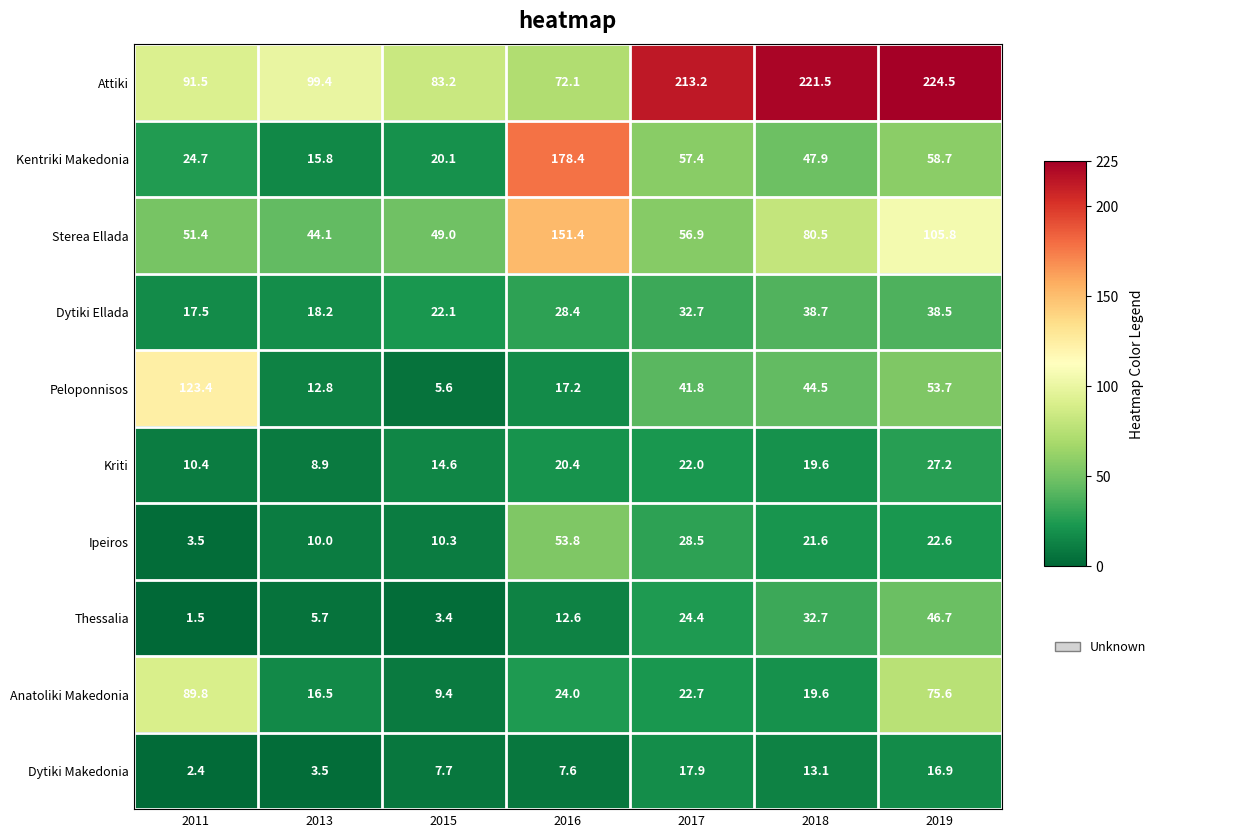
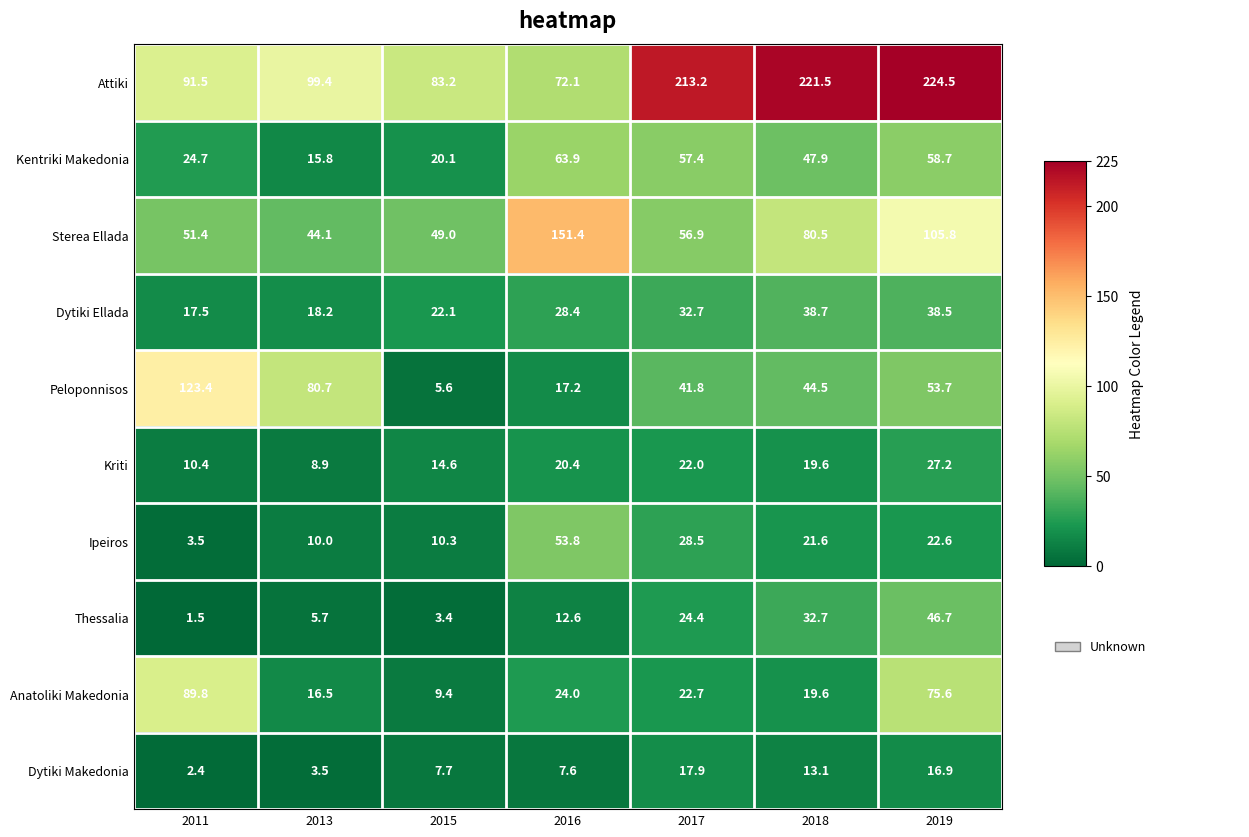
  {
    "Attiki": {
      "2011": 91.5,
      "2013": 99.4,
      "2015": 83.2,
      "2016": 72.1,
      "2017": 213.2,
      "2018": 221.5,
      "2019": 224.5
    },
    "Kentriki Makedonia": {
      "2011": 24.7,
      "2013": 15.8,
      "2015": 20.1,
-     "2016": 178.4,
+     "2016": 63.9,
      "2017": 57.4,
      "2018": 47.9,
      "2019": 58.7
    },
    "Sterea Ellada": {
      "2011": 51.4,
      "2013": 44.1,
      "2015": 49.0,
      "2016": 151.4,
      "2017": 56.9,
      "2018": 80.5,
      "2019": 105.8
    },
    "Dytiki Ellada": {
      "2011": 17.5,
      "2013": 18.2,
      "2015": 22.1,
      "2016": 28.4,
      "2017": 32.7,
      "2018": 38.7,
      "2019": 38.5
    },
    "Peloponnisos": {
      "2011": 123.4,
-     "2013": 12.8,
+     "2013": 80.7,
      "2015": 5.6,
      "2016": 17.2,
      "2017": 41.8,
      "2018": 44.5,
      "2019": 53.7
    },
    "Kriti": {
      "2011": 10.4,
      "2013": 8.9,
      "2015": 14.6,
      "2016": 20.4,
      "2017": 22.0,
      "2018": 19.6,
      "2019": 27.2
    },
    "Ipeiros": {
      "2011": 3.5,
      "2013": 10.0,
      "2015": 10.3,
      "2016": 53.8,
      "2017": 28.5,
      "2018": 21.6,
      "2019": 22.6
    },
    "Thessalia": {
      "2011": 1.5,
      "2013": 5.7,
      "2015": 3.4,
      "2016": 12.6,
      "2017": 24.4,
      "2018": 32.7,
      "2019": 46.7
    },
    "Anatoliki Makedonia": {
      "2011": 89.8,
      "2013": 16.5,
      "2015": 9.4,
      "2016": 24.0,
      "2017": 22.7,
      "2018": 19.6,
      "2019": 75.6
    },
    "Dytiki Makedonia": {
      "2011": 2.4,
      "2013": 3.5,
      "2015": 7.7,
      "2016": 7.6,
      "2017": 17.9,
      "2018": 13.1,
      "2019": 16.9
    }
  }
